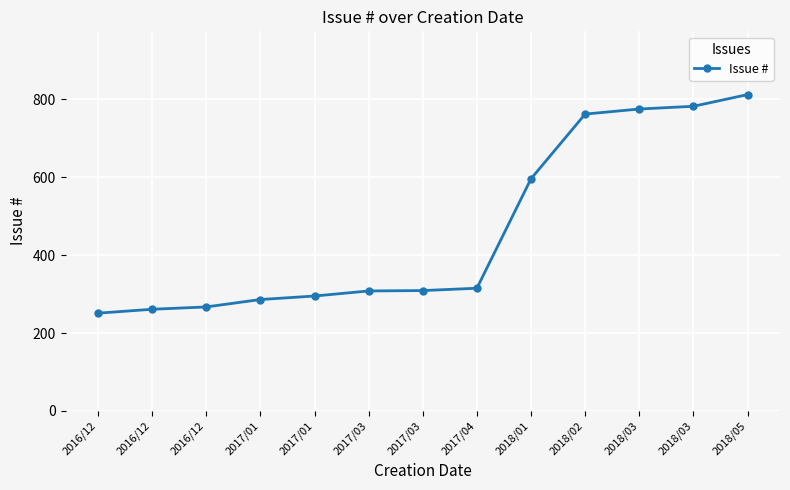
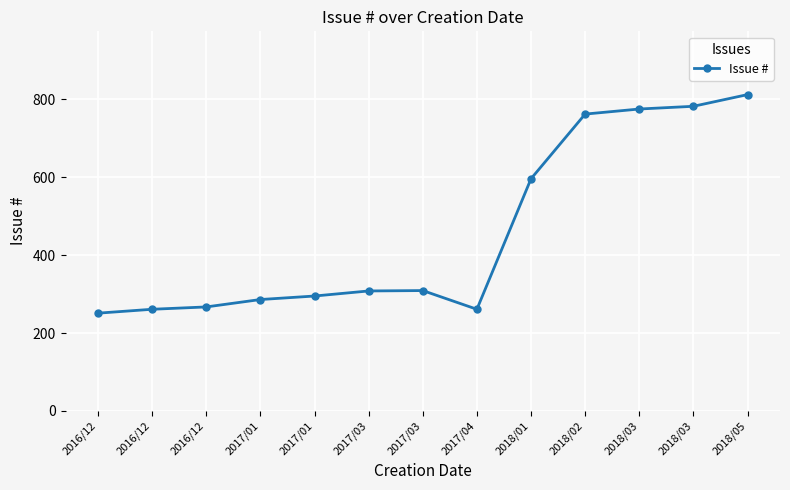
  {
-   "2017/04": 320,
+   "2017/04": 260,
    "2018/01": 600,
    "2018/02": 760,
    "2018/05": 810
  }
